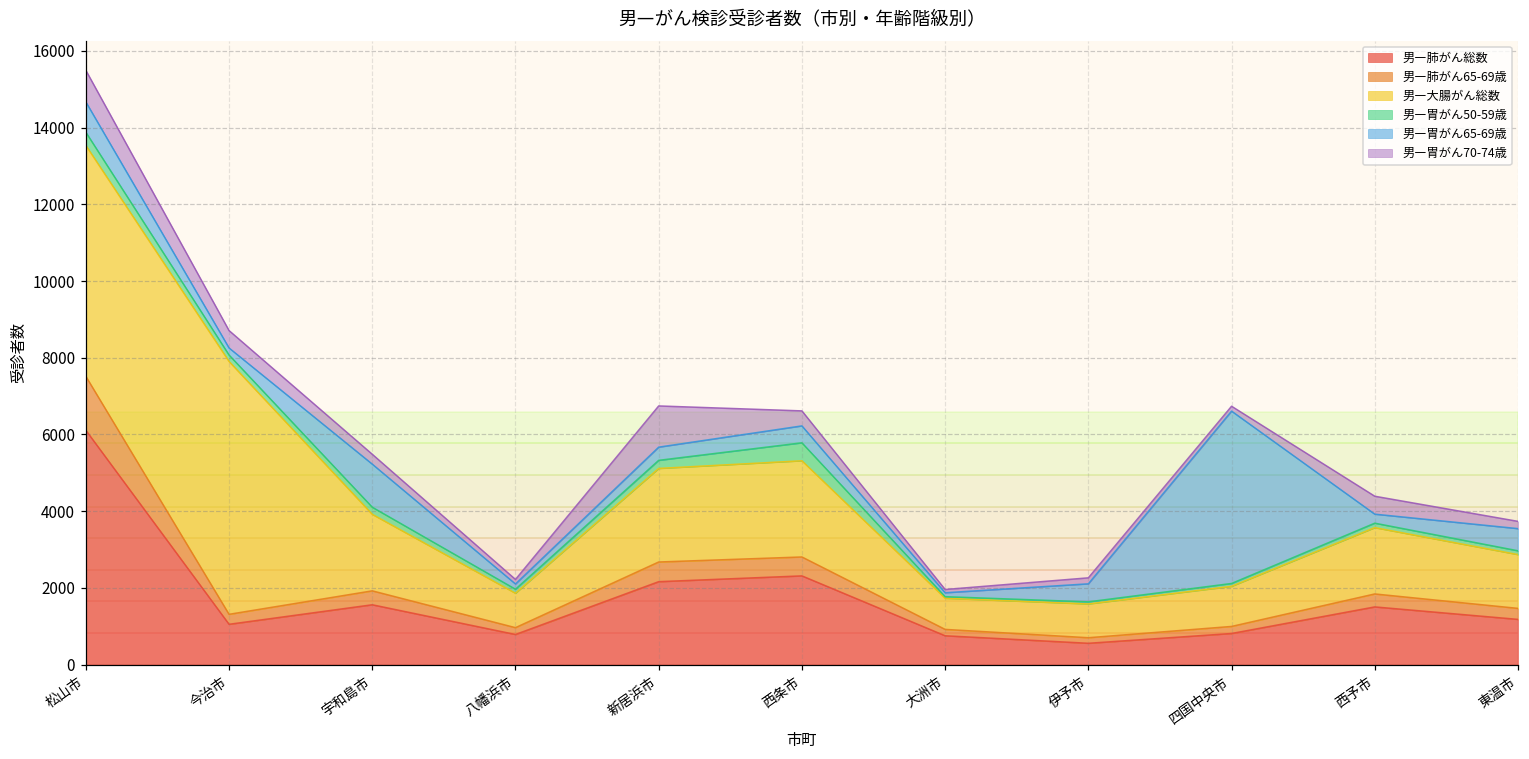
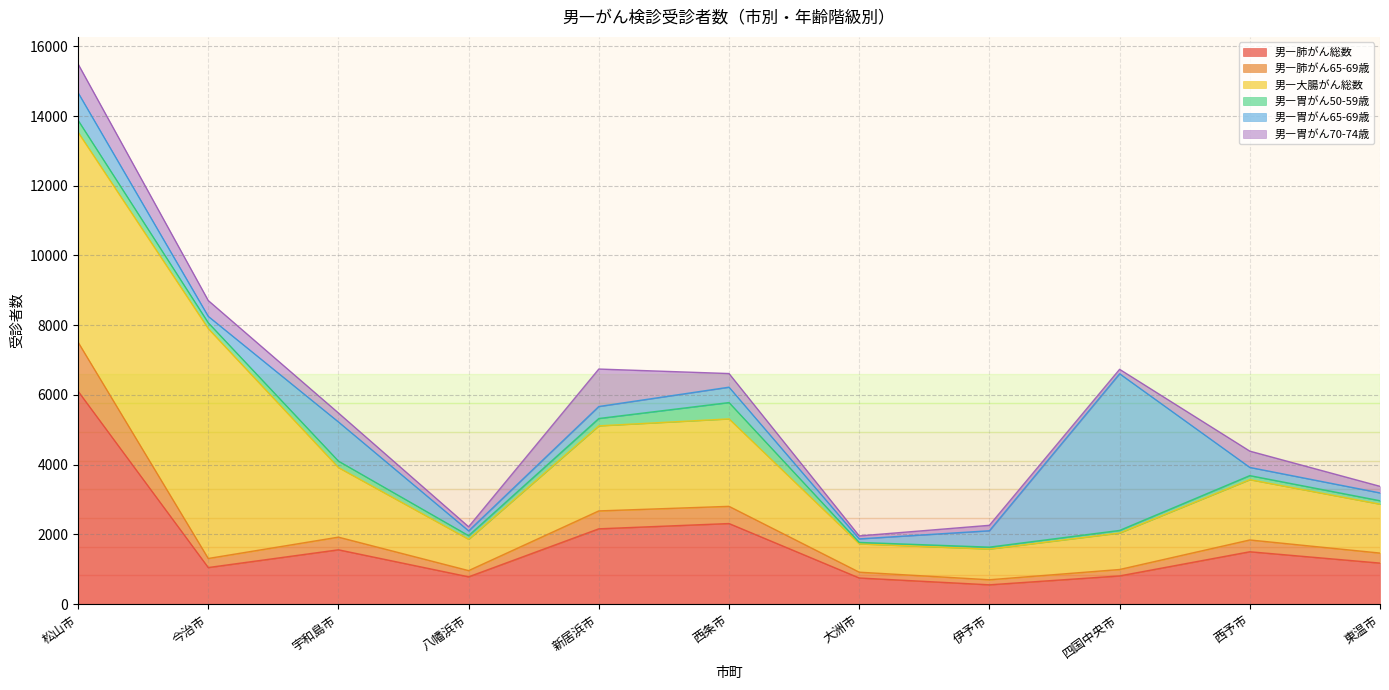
  {
    "男―大腸がん総数": {
      "松山市": 6000,
      "今治市": 6600,
      "宇和島市": 2000,
      "八幡浜市": 900,
      "新居浜市": 2400,
      "西条市": 2500,
      "四国中央市": 1000,
      "西予市": 1700,
      "東温市": 1400
    },
    "男―胃がん50-59歳": {
      "松山市": 300,
      "今治市": 200,
      "宇和島市": 200,
      "八幡浜市": 100,
      "新居浜市": 200,
      "西条市": 500,
      "四国中央市": 100,
      "西予市": 100,
      "東温市": 100
    },
    "男―胃がん65-69歳": {
      "松山市": 800,
      "今治市": 200,
      "宇和島市": 1100,
      "八幡浜市": 100,
      "新居浜市": 300,
      "西条市": 400,
      "大洲市": 100,
      "伊予市": 500,
      "四国中央市": 4500,
      "西予市": 200,
-     "東温市": 600
+     "東温市": 200
    },
    "男―胃がん70-74歳": {
      "松山市": 800,
      "今治市": 500,
      "宇和島市": 300,
      "八幡浜市": 100,
      "新居浜市": 1100,
      "西条市": 400,
      "大洲市": 100,
      "伊予市": 200,
      "四国中央市": 100,
      "西予市": 500,
      "東温市": 200
    }
  }
